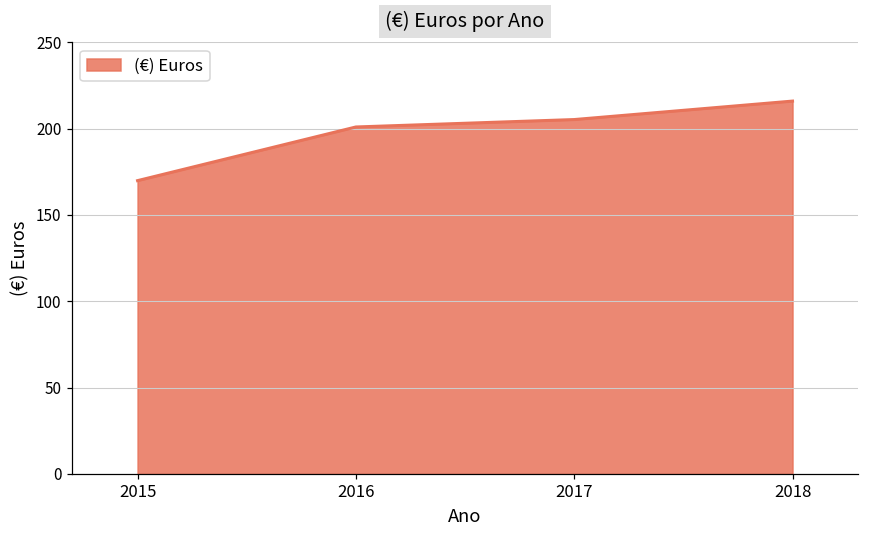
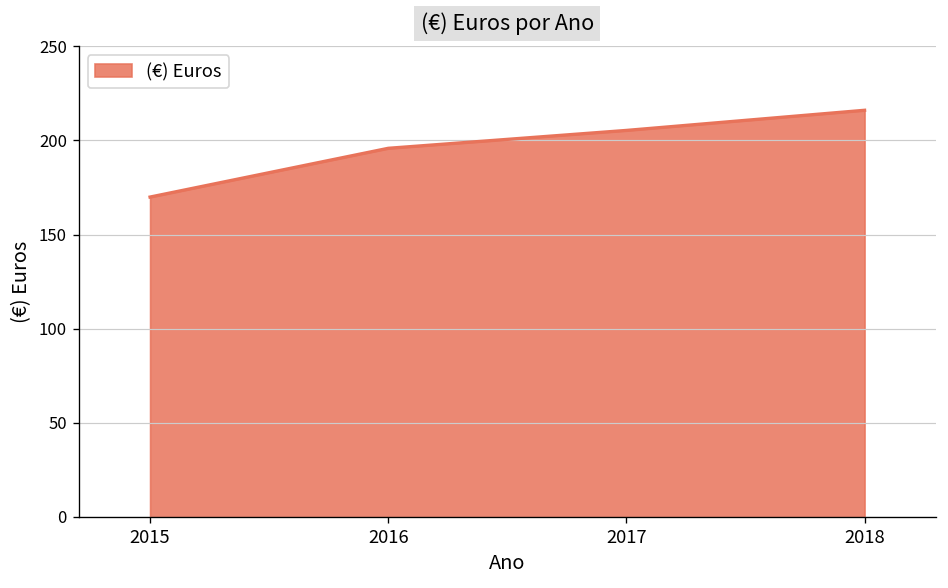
  {
    "2015": 170,
-   "2016": 201,
+   "2016": 196,
    "2017": 205,
    "2018": 216
  }
